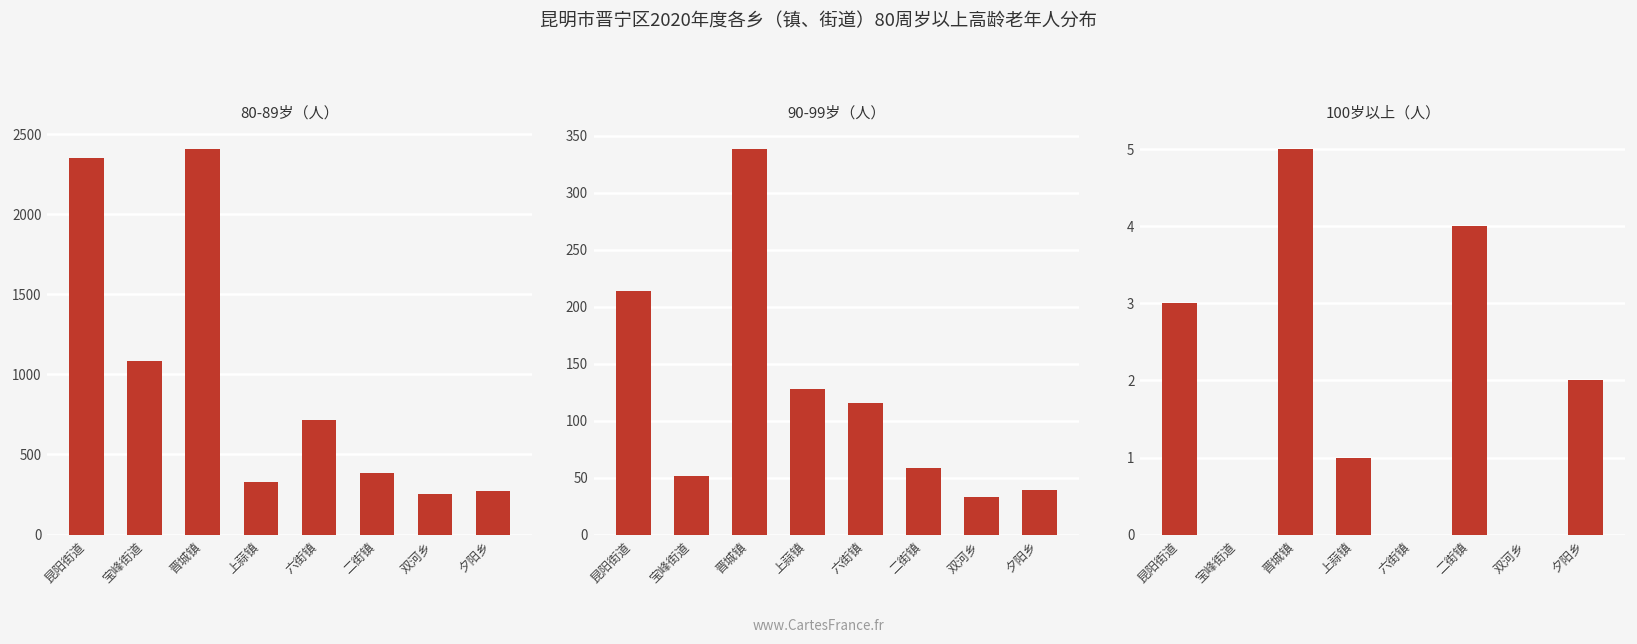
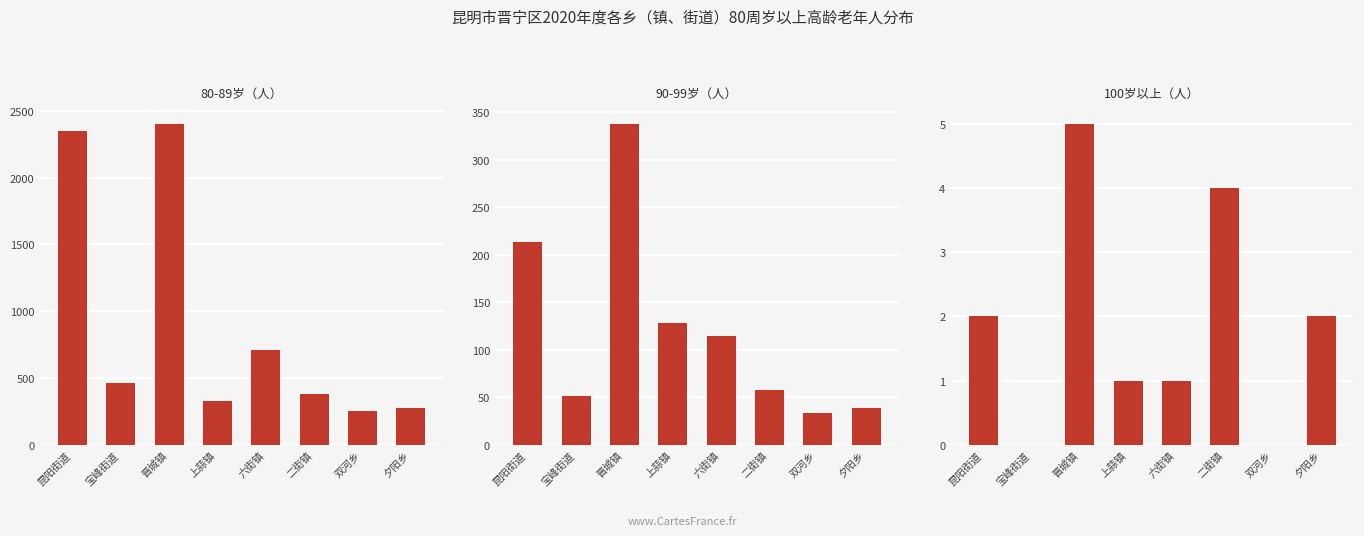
  {
    "80-89岁（人）": {
      "昆阳街道": 2350,
-     "宝峰街道": 1080,
+     "宝峰街道": 470,
      "晋城镇": 2400,
      "上蒜镇": 330,
      "六街镇": 710,
      "二街镇": 380,
      "双河乡": 260,
      "夕阳乡": 270
    },
    "90-99岁（人）": {
      "昆阳街道": 210,
      "宝峰街道": 50,
      "晋城镇": 340,
      "上蒜镇": 130,
      "六街镇": 120,
      "二街镇": 60,
      "双河乡": 30,
      "夕阳乡": 40
    },
    "100岁以上（人）": {
-     "昆阳街道": 3,
+     "昆阳街道": 2,
      "宝峰街道": 0,
      "晋城镇": 5,
      "上蒜镇": 1,
-     "六街镇": 0,
+     "六街镇": 1,
      "二街镇": 4,
      "双河乡": 0,
      "夕阳乡": 2
    }
  }
